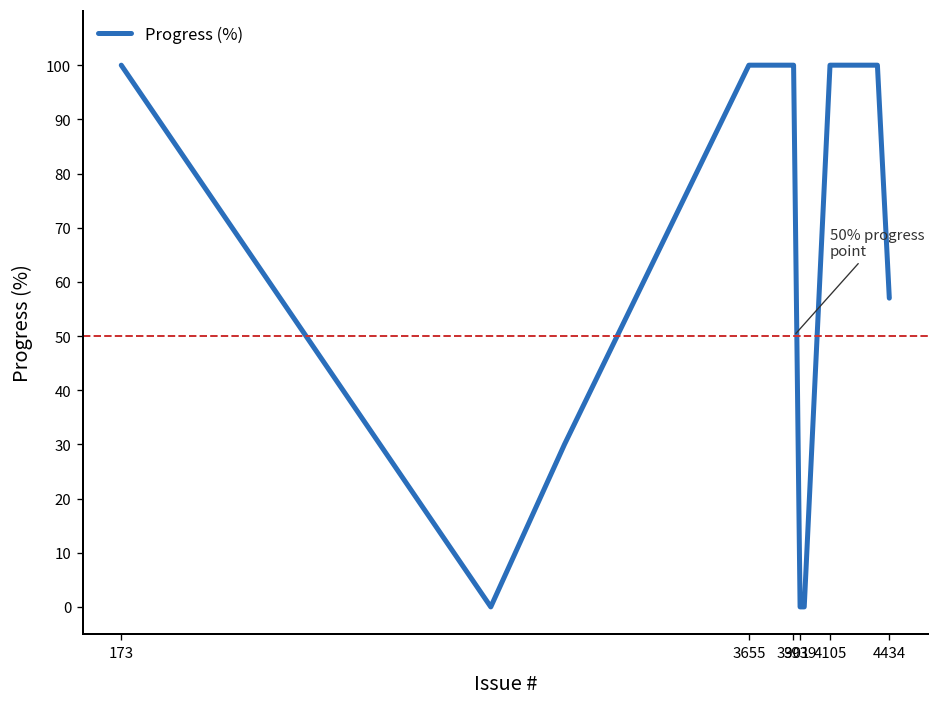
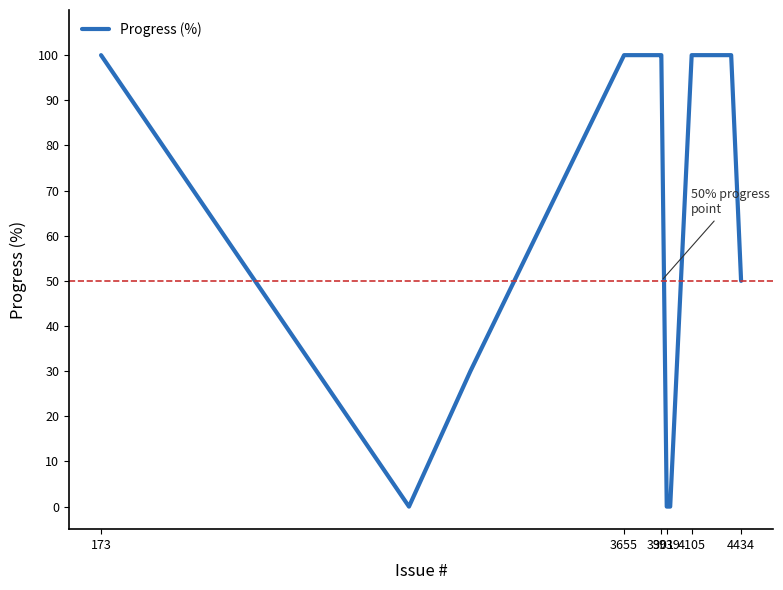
  {
    "173": 100,
    "3655": 100,
    "4105": 100,
-   "4434": 57
+   "4434": 50
  }
